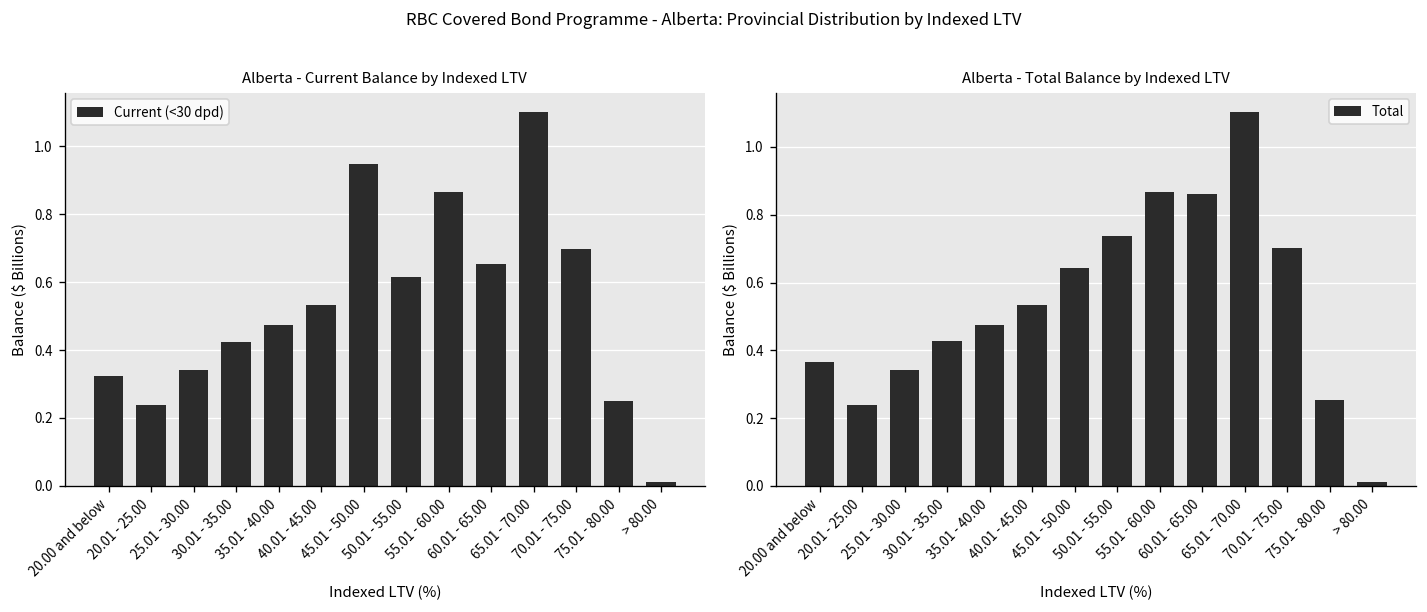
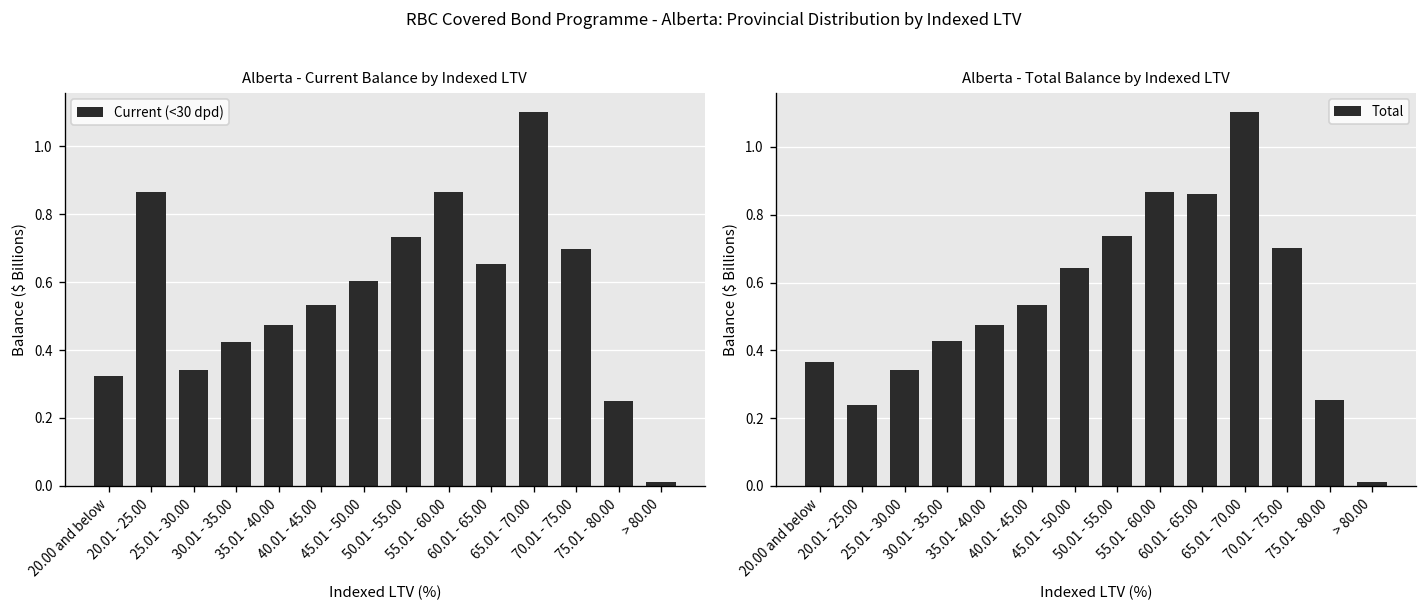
  {
    "Alberta - Current Balance by Indexed LTV": {
      "20.00 and below": 0.32,
-     "20.01 - 25.00": 0.24,
+     "20.01 - 25.00": 0.87,
      "25.01 - 30.00": 0.34,
      "30.01 - 35.00": 0.42,
      "35.01 - 40.00": 0.47,
      "40.01 - 45.00": 0.53,
-     "45.01 - 50.00": 0.95,
-     "50.01 - 55.00": 0.62,
+     "45.01 - 50.00": 0.60,
+     "50.01 - 55.00": 0.73,
      "55.01 - 60.00": 0.86,
      "60.01 - 65.00": 0.65,
      "65.01 - 70.00": 1.10,
      "70.01 - 75.00": 0.70,
      "75.01 - 80.00": 0.25,
      "> 80.00": 0.01
    },
    "Alberta - Total Balance by Indexed LTV": {
      "20.00 and below": 0.37,
      "20.01 - 25.00": 0.24,
      "25.01 - 30.00": 0.34,
      "30.01 - 35.00": 0.43,
      "35.01 - 40.00": 0.47,
      "40.01 - 45.00": 0.53,
      "45.01 - 50.00": 0.64,
      "50.01 - 55.00": 0.74,
      "55.01 - 60.00": 0.87,
      "60.01 - 65.00": 0.86,
      "65.01 - 70.00": 1.10,
      "70.01 - 75.00": 0.70,
      "75.01 - 80.00": 0.25,
      "> 80.00": 0.01
    }
  }
